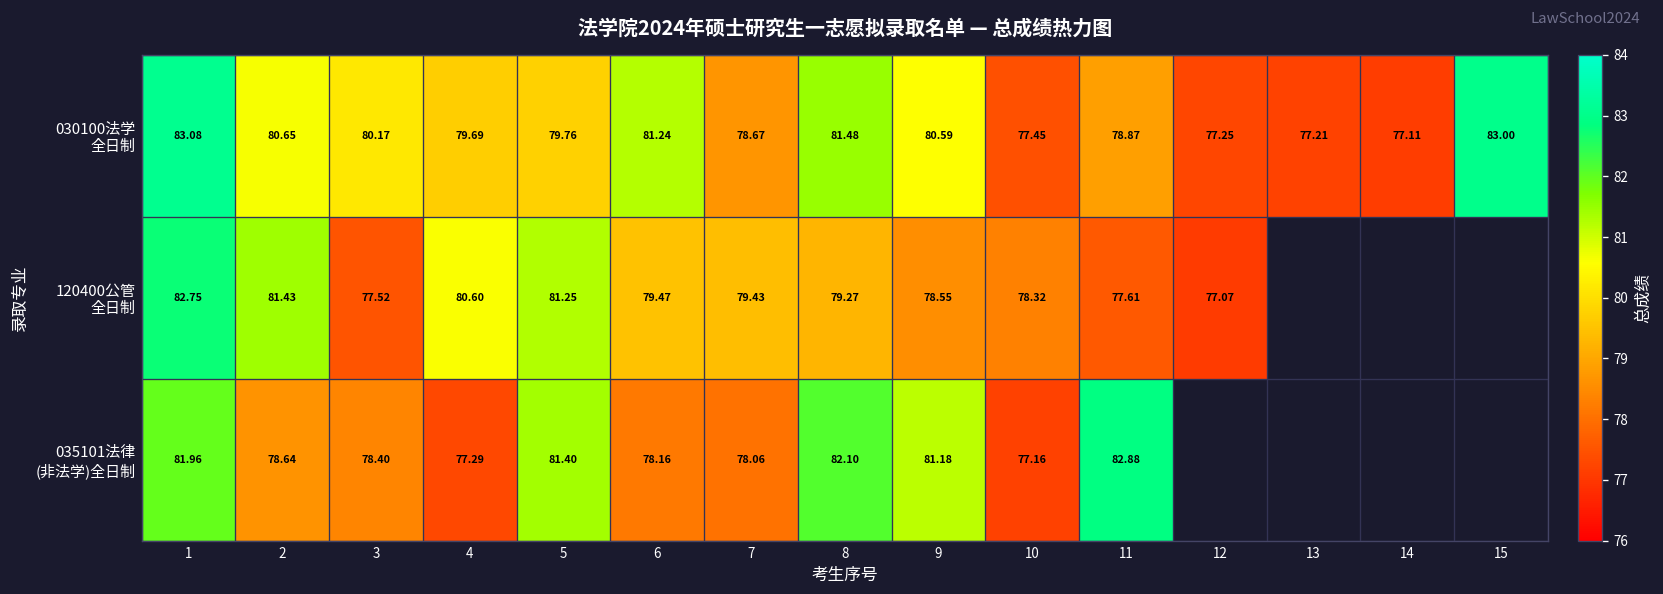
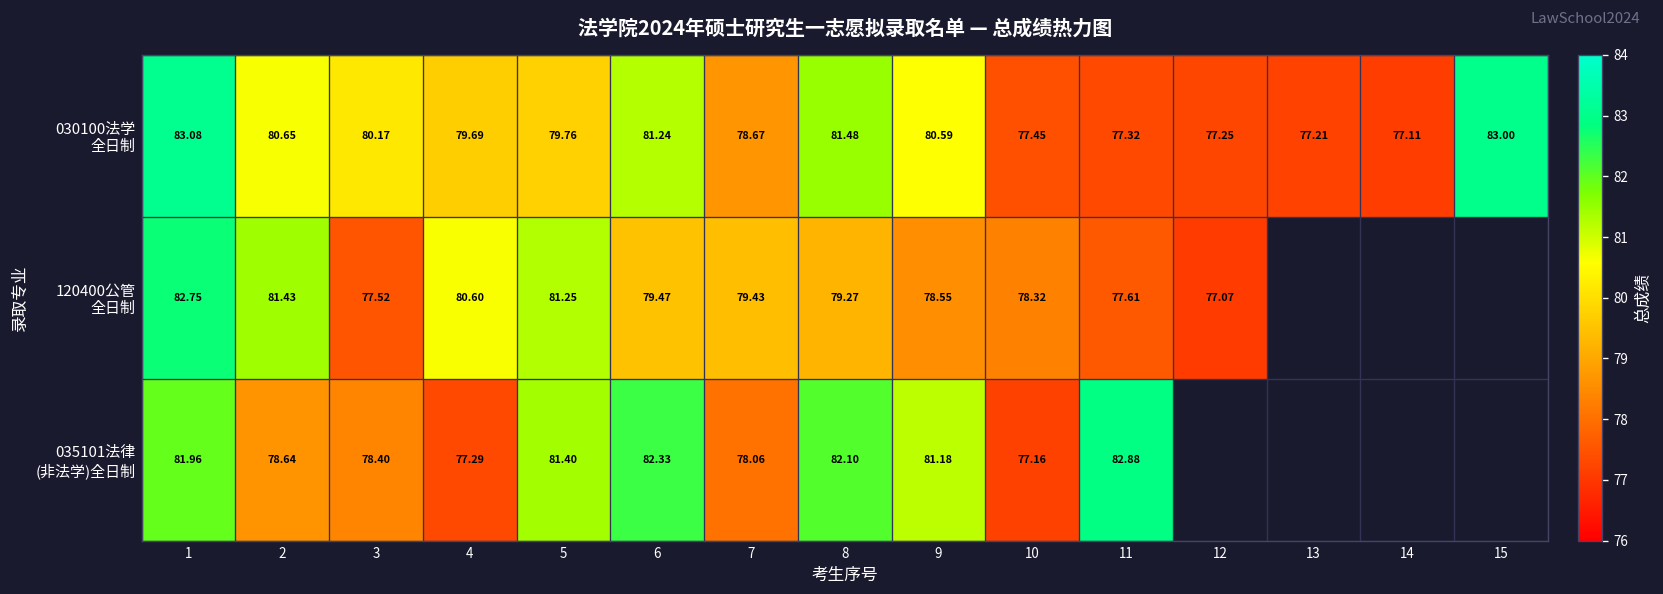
  {
    "030100法学 全日制": {
      "1": 83.08,
      "2": 80.65,
      "3": 80.17,
      "4": 79.69,
      "5": 79.76,
      "6": 81.24,
      "7": 78.67,
      "8": 81.48,
      "9": 80.59,
      "10": 77.45,
-     "11": 78.87,
+     "11": 77.32,
      "12": 77.25,
      "13": 77.21,
      "14": 77.11,
      "15": 83.00
    },
    "120400公管 全日制": {
      "1": 82.75,
      "2": 81.43,
      "3": 77.52,
      "4": 80.60,
      "5": 81.25,
      "6": 79.47,
      "7": 79.43,
      "8": 79.27,
      "9": 78.55,
      "10": 78.32,
      "11": 77.61,
      "12": 77.07
    },
    "035101法律 (非法学)全日制": {
      "1": 81.96,
      "2": 78.64,
      "3": 78.40,
      "4": 77.29,
      "5": 81.40,
-     "6": 78.16,
+     "6": 82.33,
      "7": 78.06,
      "8": 82.10,
      "9": 81.18,
      "10": 77.16,
      "11": 82.88
    }
  }
